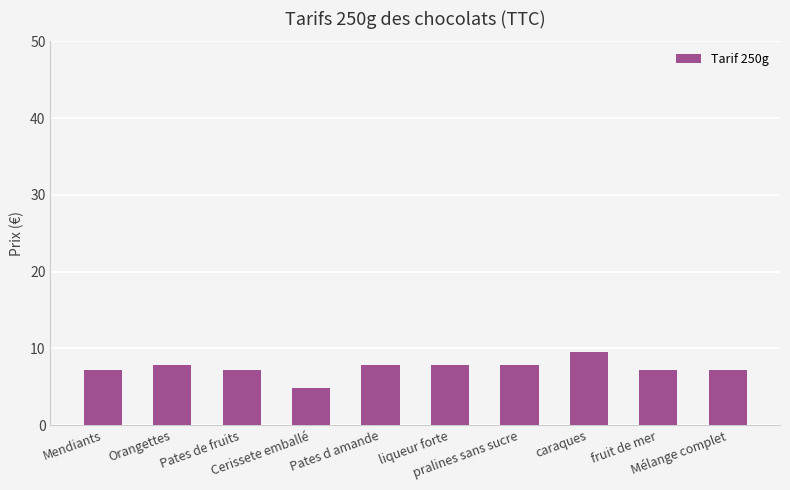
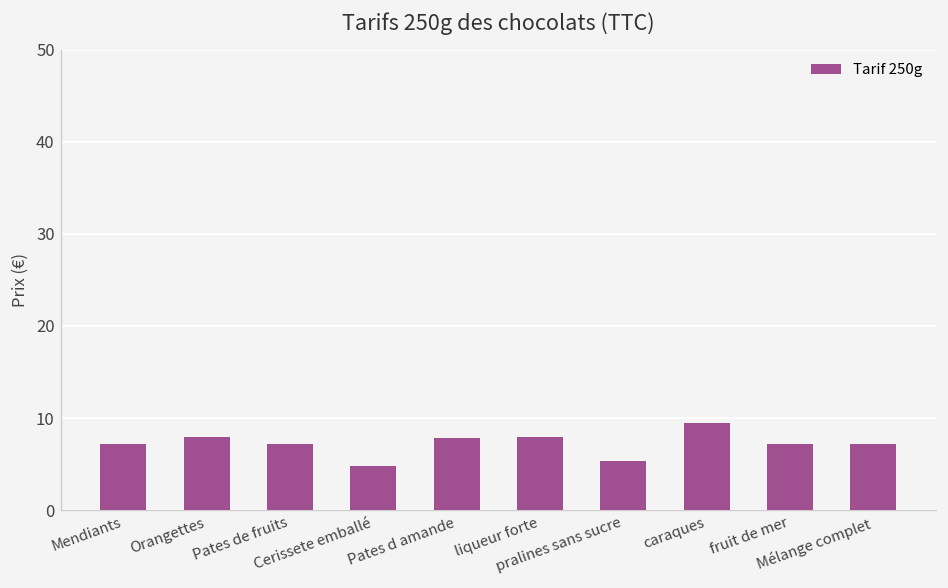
  {
    "Mendiants": 7,
    "Orangettes": 8,
    "Pates de fruits": 7,
    "Cerissete emballé": 5,
    "Pates d amande": 8,
    "liqueur forte": 8,
-   "pralines sans sucre": 8,
+   "pralines sans sucre": 5,
    "caraques": 10,
    "fruit de mer": 7,
    "Mélange complet": 7
  }
